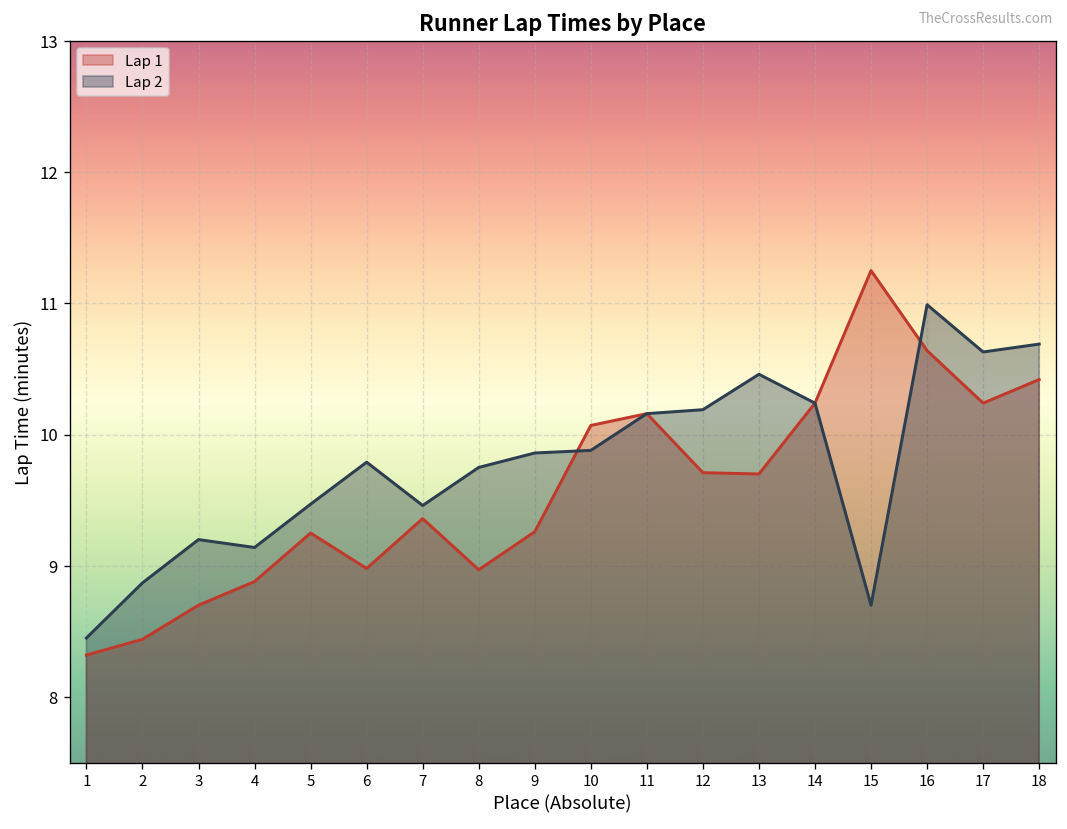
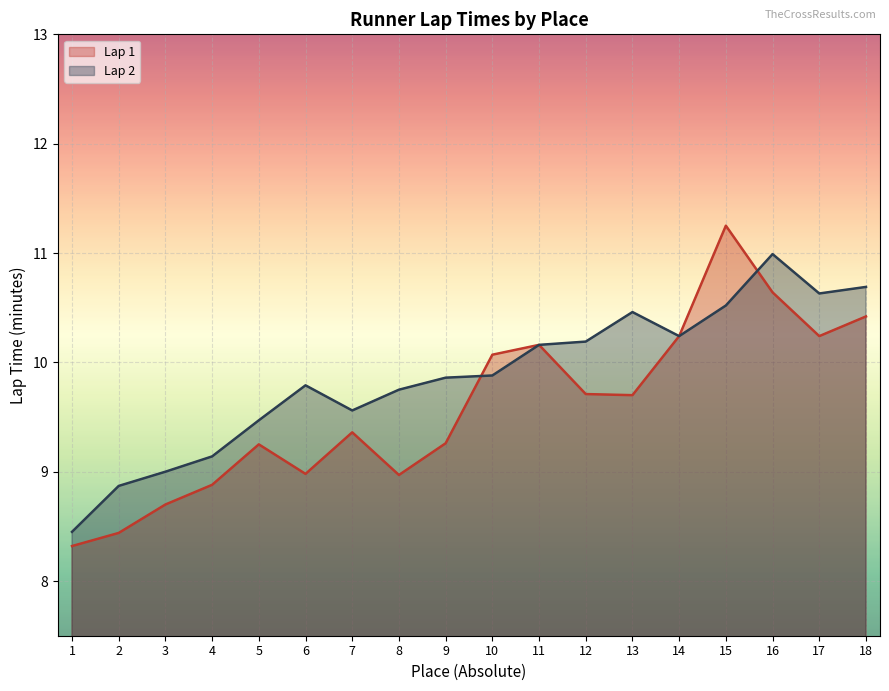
  {
    "Lap 1": {
      "1": 8.32,
      "2": 8.44,
      "3": 8.70,
      "4": 8.88,
      "5": 9.25,
      "6": 8.98,
      "7": 9.36,
      "8": 8.97,
      "9": 9.26,
      "10": 10.07,
      "12": 9.71,
      "13": 9.70,
      "15": 11.25,
      "16": 10.64,
      "17": 10.24,
      "18": 10.42
    },
    "Lap 2": {
      "1": 8.45,
      "2": 8.87,
-     "3": 9.2,
+     "3": 9.0,
      "4": 9.14,
      "5": 9.47,
      "6": 9.79,
-     "7": 9.46,
+     "7": 9.56,
      "8": 9.75,
      "9": 9.86,
      "10": 9.88,
      "12": 10.19,
      "13": 10.46,
-     "15": 8.70,
+     "15": 10.52,
      "16": 10.99,
      "17": 10.63,
      "18": 10.69
    }
  }
